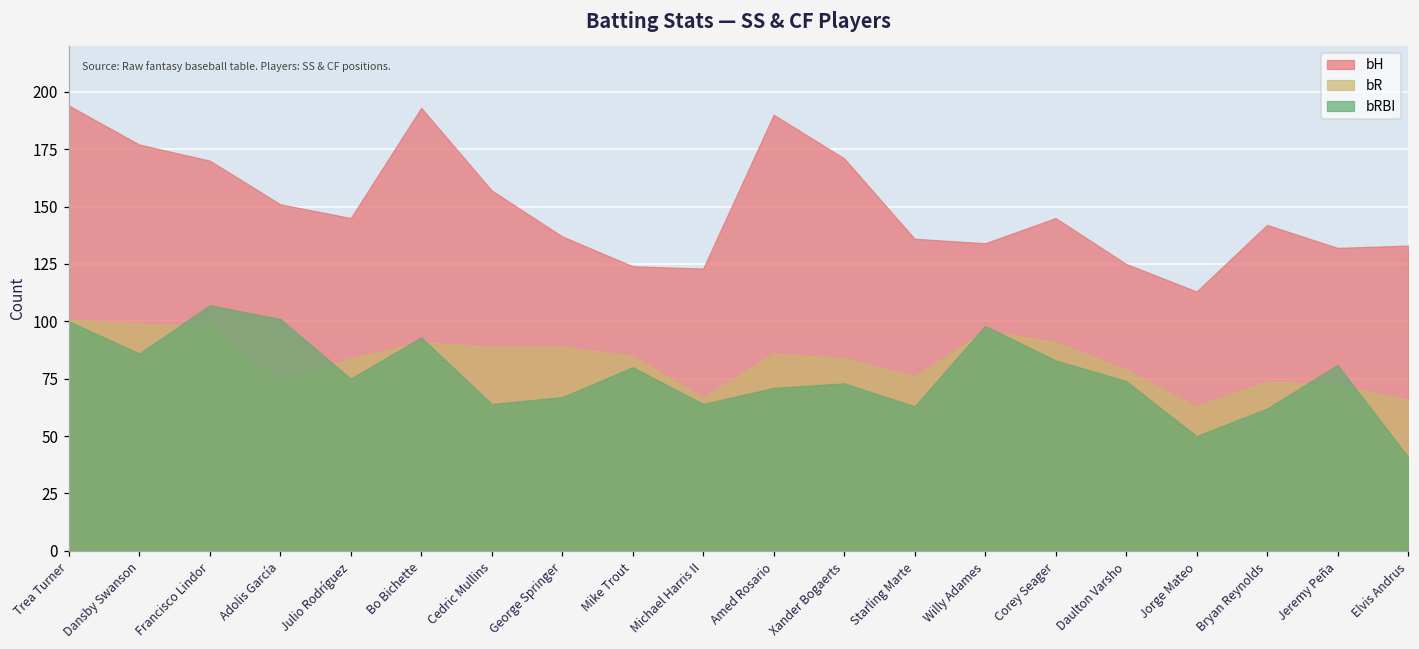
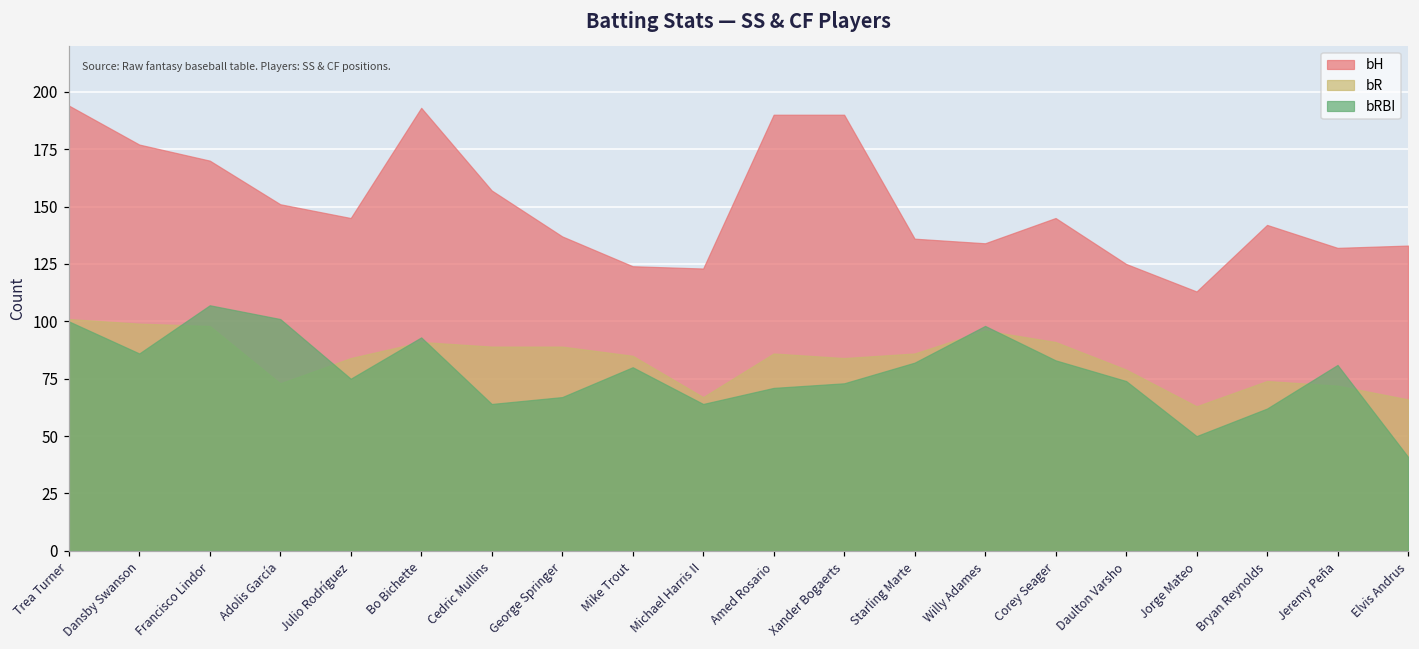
  {
    "bH": {
      "Trea Turner": 194,
      "Dansby Swanson": 177,
      "Francisco Lindor": 170,
      "Adolis García": 151,
      "Julio Rodríguez": 145,
      "Bo Bichette": 193,
      "Cedric Mullins": 157,
      "George Springer": 137,
      "Mike Trout": 124,
      "Michael Harris II": 123,
      "Amed Rosario": 190,
-     "Xander Bogaerts": 171,
+     "Xander Bogaerts": 190,
      "Starling Marte": 136,
      "Willy Adames": 134,
      "Corey Seager": 145,
      "Daulton Varsho": 125,
      "Jorge Mateo": 113,
      "Bryan Reynolds": 142,
      "Jeremy Peña": 132,
      "Elvis Andrus": 133
    },
    "bR": {
      "Dansby Swanson": 99,
      "Francisco Lindor": 98,
      "Adolis García": 73,
      "Julio Rodríguez": 84,
      "Bo Bichette": 91,
      "Cedric Mullins": 89,
      "George Springer": 89,
      "Mike Trout": 85,
      "Michael Harris II": 67,
      "Amed Rosario": 86,
      "Xander Bogaerts": 84,
-     "Starling Marte": 76,
+     "Starling Marte": 86,
      "Willy Adames": 96,
      "Corey Seager": 91,
      "Daulton Varsho": 79,
      "Jorge Mateo": 63,
      "Bryan Reynolds": 74,
      "Jeremy Peña": 72,
      "Elvis Andrus": 66
    },
    "bRBI": {
      "Dansby Swanson": 86,
      "Francisco Lindor": 107,
      "Adolis García": 101,
      "Julio Rodríguez": 75,
      "Bo Bichette": 93,
      "Cedric Mullins": 64,
      "George Springer": 67,
      "Mike Trout": 80,
      "Michael Harris II": 64,
      "Amed Rosario": 71,
      "Xander Bogaerts": 73,
-     "Starling Marte": 63,
+     "Starling Marte": 82,
      "Willy Adames": 98,
      "Corey Seager": 83,
      "Daulton Varsho": 74,
      "Jorge Mateo": 50,
      "Bryan Reynolds": 62,
      "Jeremy Peña": 81,
      "Elvis Andrus": 41
    }
  }
